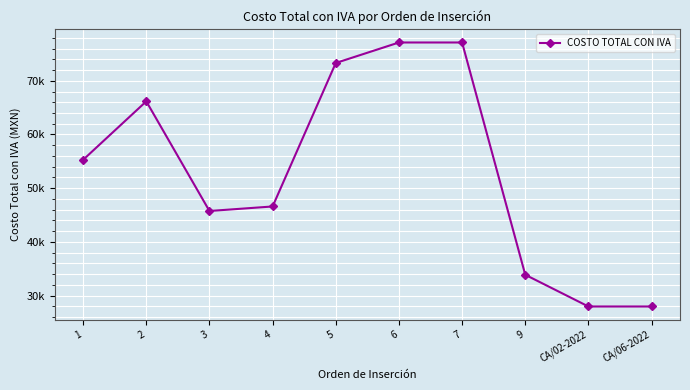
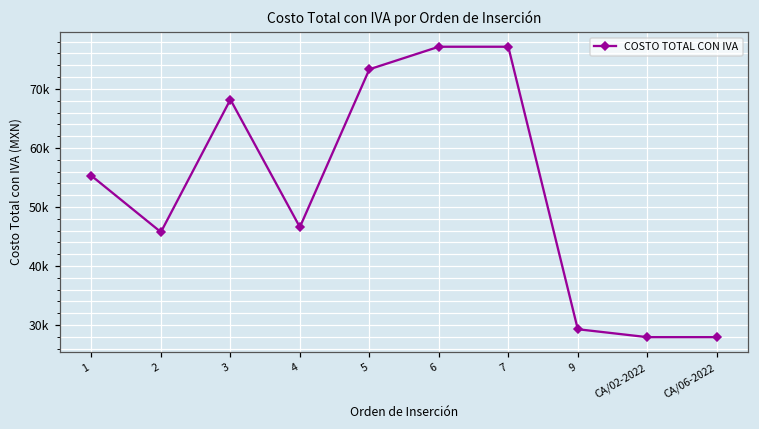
  {
    "1": 55000,
-   "2": 66000,
-   "3": 46000,
+   "2": 46000,
+   "3": 68000,
    "4": 47000,
    "5": 73000,
    "6": 77000,
    "7": 77000,
-   "9": 34000,
+   "9": 29000,
    "CA/02-2022": 28000,
    "CA/06-2022": 28000
  }
